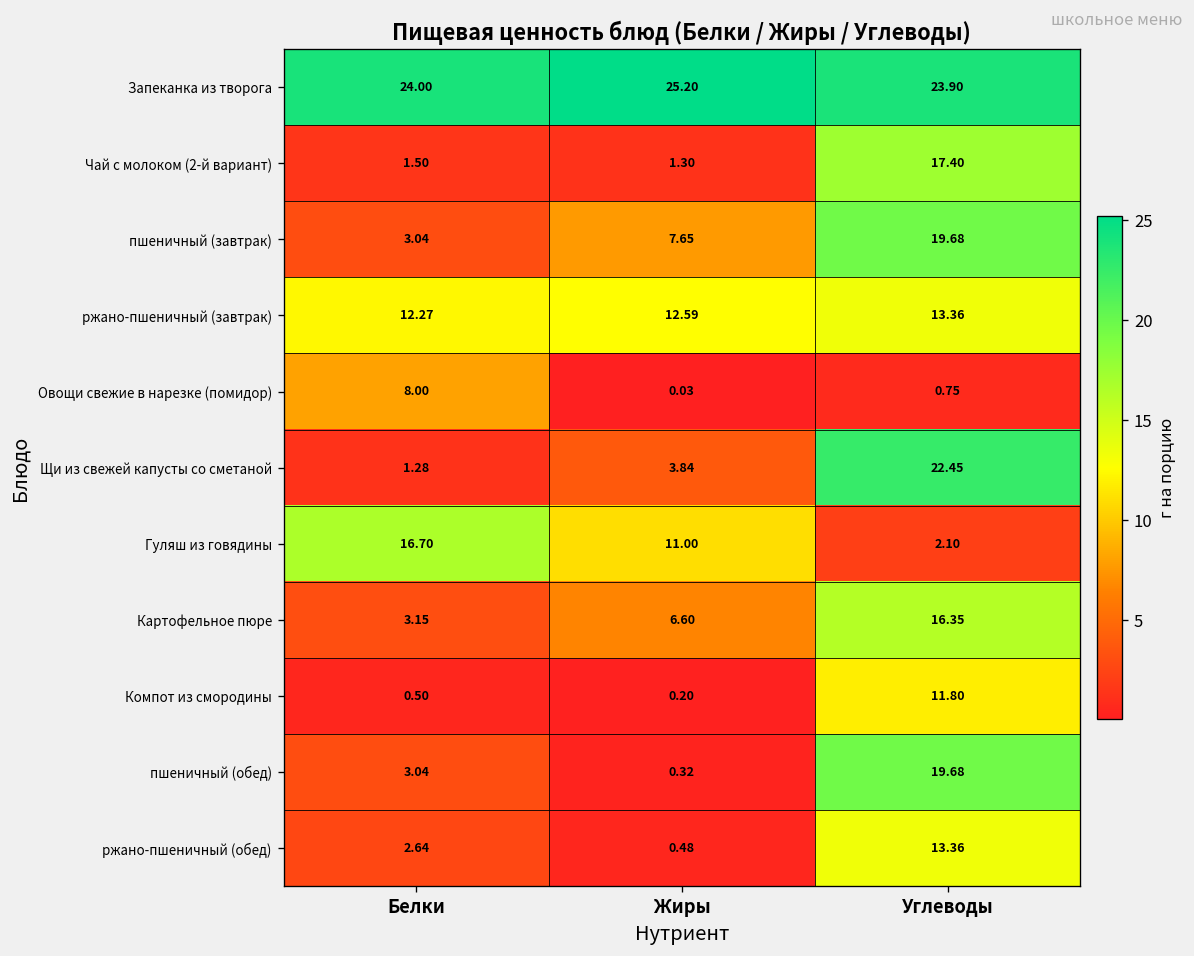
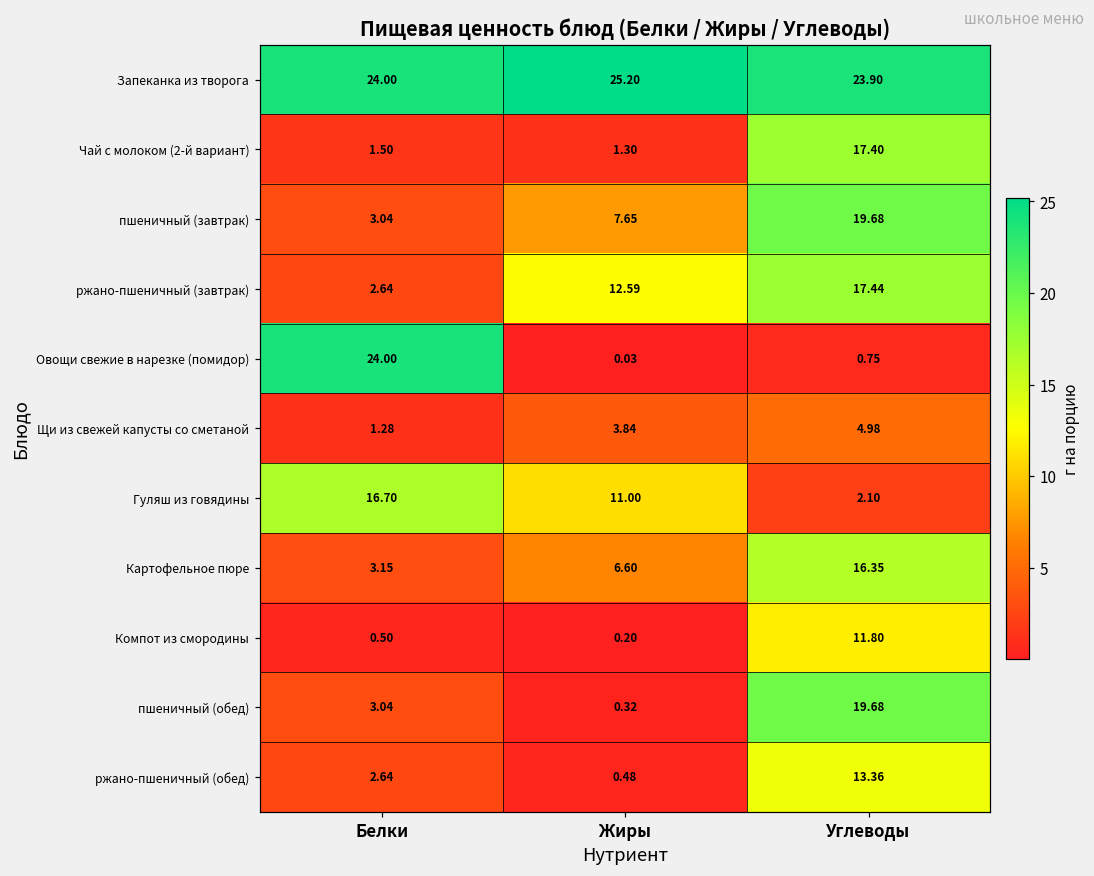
  {
    "Запеканка из творога": {
      "Белки": 24.00,
      "Жиры": 25.20,
      "Углеводы": 23.90
    },
    "Чай с молоком (2-й вариант)": {
      "Белки": 1.50,
      "Жиры": 1.30,
      "Углеводы": 17.40
    },
    "пшеничный (завтрак)": {
      "Белки": 3.04,
      "Жиры": 7.65,
      "Углеводы": 19.68
    },
    "ржано-пшеничный (завтрак)": {
-     "Белки": 12.27,
+     "Белки": 2.64,
      "Жиры": 12.59,
-     "Углеводы": 13.36
+     "Углеводы": 17.44
    },
    "Овощи свежие в нарезке (помидор)": {
-     "Белки": 8.00,
+     "Белки": 24.00,
      "Жиры": 0.03,
      "Углеводы": 0.75
    },
    "Щи из свежей капусты со сметаной": {
      "Белки": 1.28,
      "Жиры": 3.84,
-     "Углеводы": 22.45
+     "Углеводы": 4.98
    },
    "Гуляш из говядины": {
      "Белки": 16.70,
      "Жиры": 11.00,
      "Углеводы": 2.10
    },
    "Картофельное пюре": {
      "Белки": 3.15,
      "Жиры": 6.60,
      "Углеводы": 16.35
    },
    "Компот из смородины": {
      "Белки": 0.50,
      "Жиры": 0.20,
      "Углеводы": 11.80
    },
    "пшеничный (обед)": {
      "Белки": 3.04,
      "Жиры": 0.32,
      "Углеводы": 19.68
    },
    "ржано-пшеничный (обед)": {
      "Белки": 2.64,
      "Жиры": 0.48,
      "Углеводы": 13.36
    }
  }
